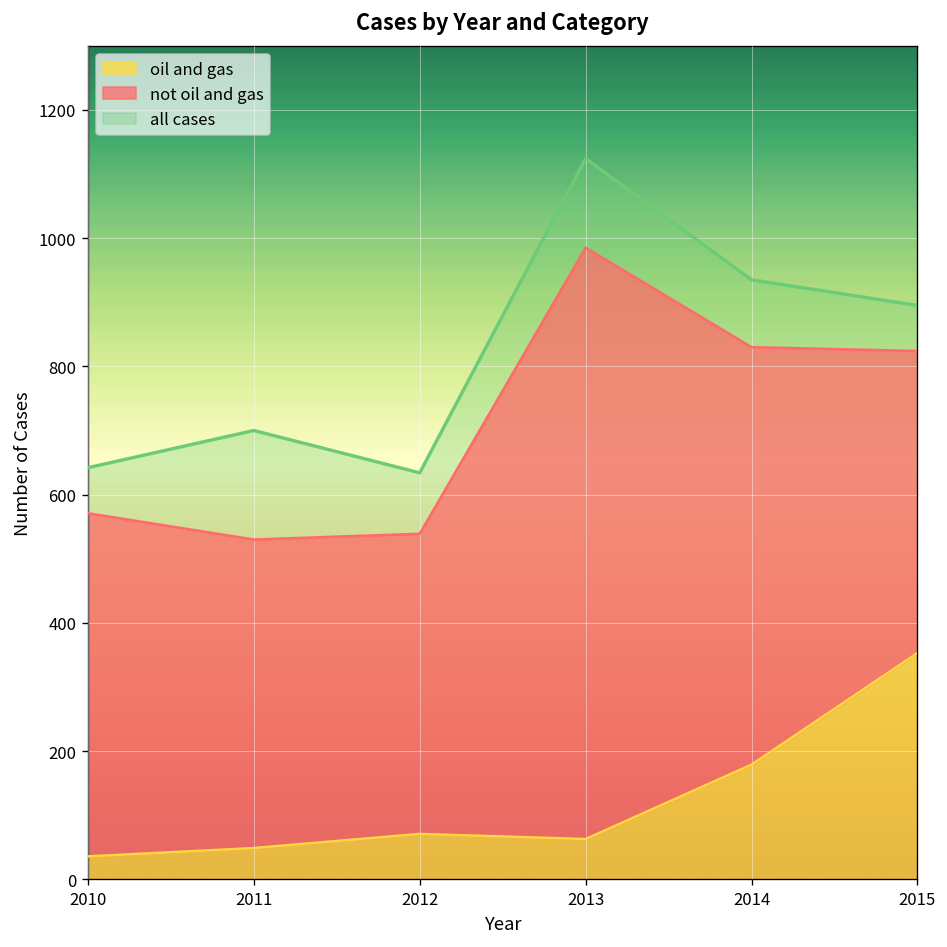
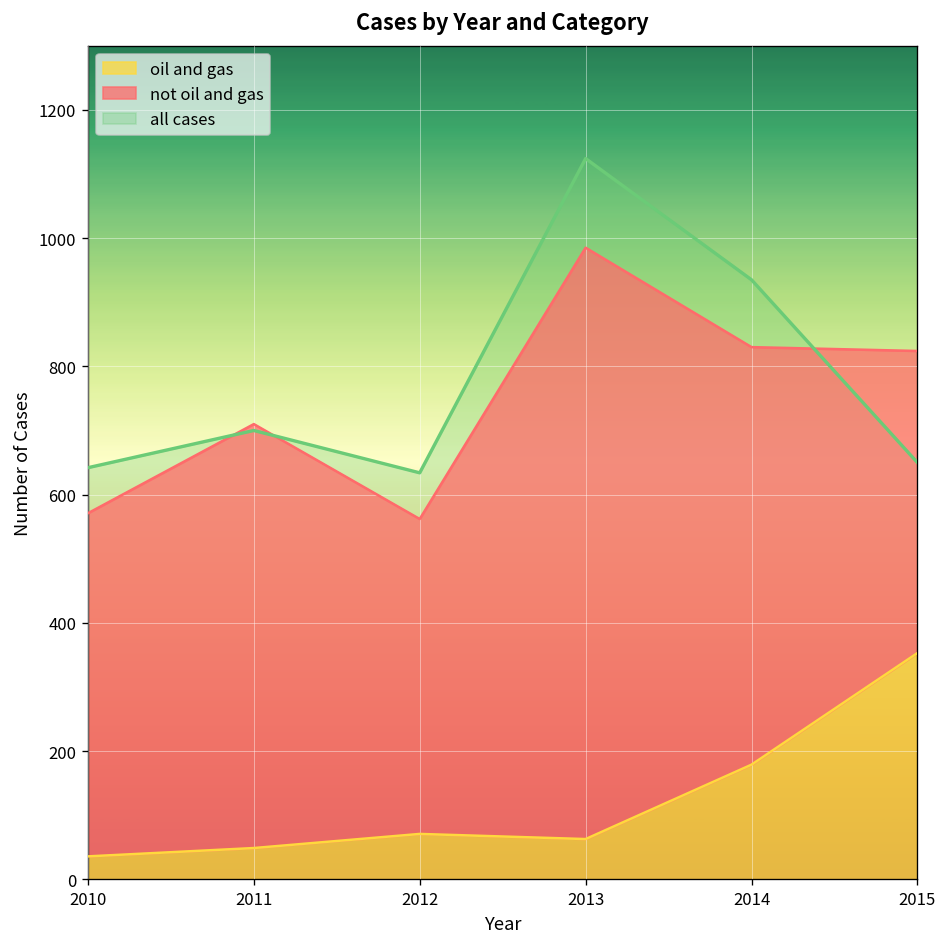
  {
    "oil and gas": {
      "2010": 40,
      "2011": 50,
      "2012": 70,
      "2013": 60,
      "2014": 180,
      "2015": 350
    },
    "not oil and gas": {
      "2010": 540,
-     "2011": 480,
-     "2012": 470,
+     "2011": 660,
+     "2012": 490,
      "2013": 920,
      "2014": 650,
      "2015": 470
    },
    "all cases": {
      "2010": 640,
      "2011": 700,
      "2012": 630,
      "2013": 1120,
      "2014": 940,
-     "2015": 900
+     "2015": 650
    }
  }
